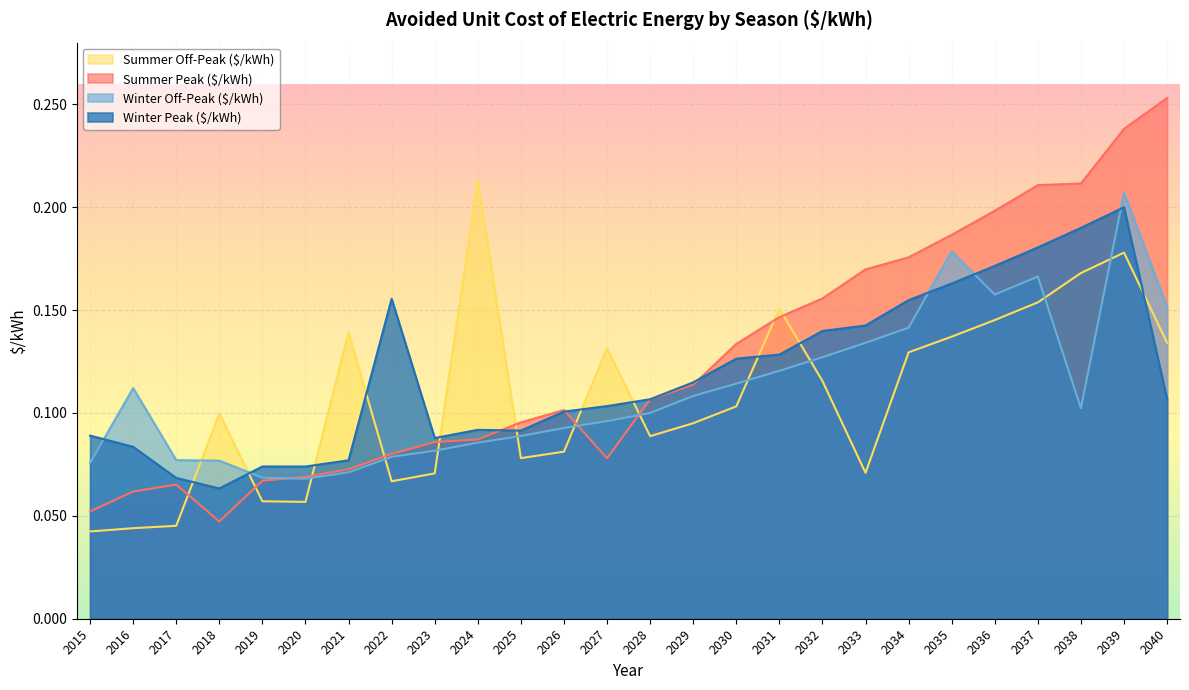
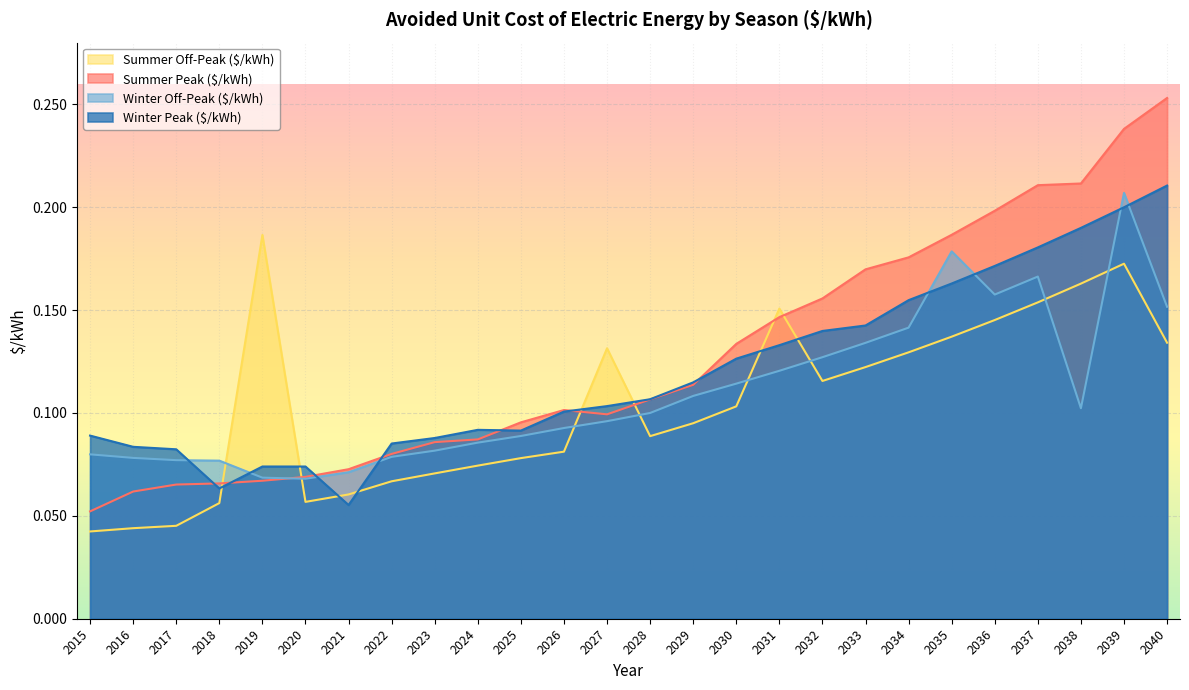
  {
    "Summer Off-Peak ($/kWh)": {
      "2015": 0.042,
      "2016": 0.044,
      "2017": 0.045,
-     "2018": 0.100,
-     "2019": 0.057,
+     "2018": 0.056,
+     "2019": 0.187,
      "2020": 0.057,
-     "2021": 0.139,
+     "2021": 0.060,
      "2022": 0.067,
      "2023": 0.071,
-     "2024": 0.213,
+     "2024": 0.074,
      "2025": 0.078,
      "2026": 0.081,
      "2027": 0.131,
      "2028": 0.089,
      "2029": 0.095,
      "2030": 0.103,
      "2031": 0.151,
      "2032": 0.116,
-     "2033": 0.071,
+     "2033": 0.122,
      "2034": 0.129,
      "2035": 0.137,
      "2036": 0.145,
      "2037": 0.154,
-     "2038": 0.168,
-     "2039": 0.178,
+     "2038": 0.163,
+     "2039": 0.173,
      "2040": 0.134
    },
    "Summer Peak ($/kWh)": {
      "2015": 0.052,
      "2016": 0.062,
      "2017": 0.065,
-     "2018": 0.047,
+     "2018": 0.066,
      "2019": 0.067,
      "2021": 0.073,
      "2022": 0.080,
      "2023": 0.086,
      "2024": 0.087,
      "2025": 0.095,
-     "2027": 0.078,
+     "2027": 0.099,
      "2030": 0.134,
      "2031": 0.147,
      "2032": 0.156,
      "2033": 0.170,
      "2034": 0.176,
      "2035": 0.187,
      "2036": 0.198,
      "2037": 0.211,
      "2038": 0.212,
      "2039": 0.238,
      "2040": 0.253
    },
    "Winter Off-Peak ($/kWh)": {
-     "2015": 0.076,
-     "2016": 0.112,
+     "2015": 0.080,
+     "2016": 0.078,
      "2017": 0.077,
      "2018": 0.077,
      "2019": 0.069,
      "2021": 0.071,
      "2022": 0.079,
      "2023": 0.082,
      "2024": 0.086,
      "2025": 0.089,
      "2026": 0.093,
      "2027": 0.096,
      "2028": 0.100,
      "2029": 0.108,
      "2030": 0.114,
      "2031": 0.121,
      "2032": 0.127,
      "2033": 0.134,
      "2034": 0.141,
      "2035": 0.179,
      "2036": 0.158,
      "2037": 0.166,
      "2038": 0.102,
      "2039": 0.207,
      "2040": 0.152
    },
    "Winter Peak ($/kWh)": {
      "2015": 0.089,
      "2016": 0.084,
-     "2017": 0.068,
+     "2017": 0.082,
      "2018": 0.063,
      "2019": 0.074,
      "2020": 0.074,
-     "2021": 0.077,
-     "2022": 0.156,
+     "2021": 0.055,
+     "2022": 0.085,
      "2023": 0.088,
      "2024": 0.092,
      "2025": 0.091,
      "2027": 0.103,
      "2030": 0.126,
-     "2031": 0.128,
+     "2031": 0.133,
      "2032": 0.140,
      "2033": 0.143,
      "2034": 0.155,
      "2035": 0.163,
      "2036": 0.171,
      "2037": 0.180,
      "2038": 0.190,
      "2039": 0.200,
-     "2040": 0.107
+     "2040": 0.211
    }
  }
